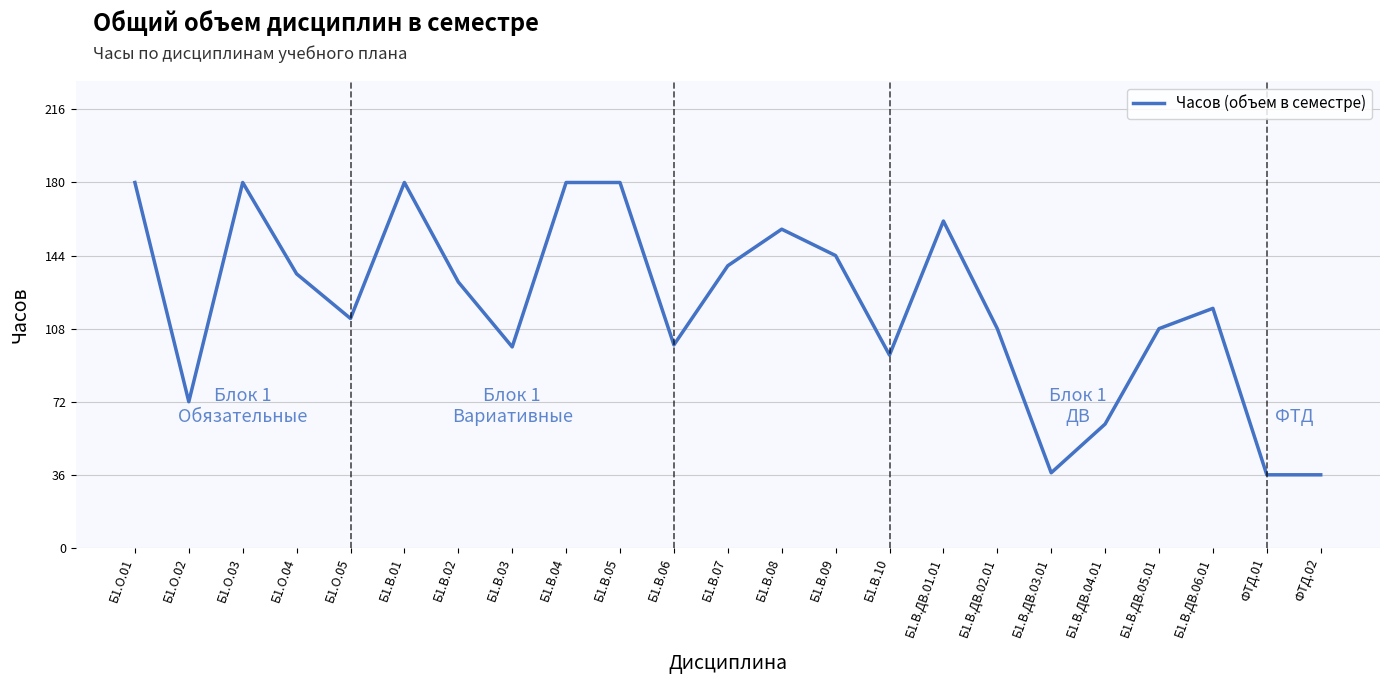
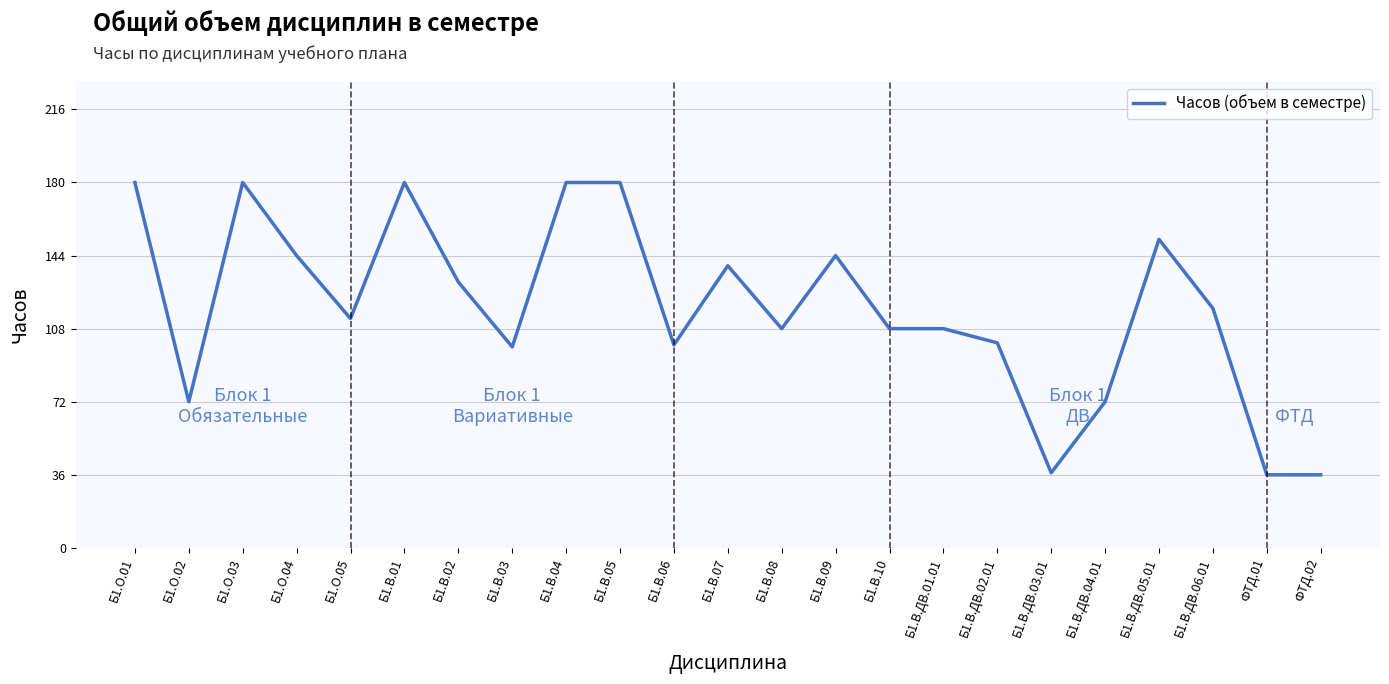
  {
    "Б1.О.01": 180,
    "Б1.О.03": 180,
-   "Б1.О.04": 135,
+   "Б1.О.04": 144,
    "Б1.О.05": 113,
    "Б1.В.01": 180,
    "Б1.В.02": 131,
    "Б1.В.03": 99,
    "Б1.В.04": 180,
    "Б1.В.05": 180,
    "Б1.В.06": 100,
    "Б1.В.07": 139,
-   "Б1.В.08": 157,
+   "Б1.В.08": 108,
    "Б1.В.09": 144,
-   "Б1.В.10": 95,
-   "Б1.В.ДВ.01.01": 161,
-   "Б1.В.ДВ.02.01": 108,
+   "Б1.В.10": 108,
+   "Б1.В.ДВ.01.01": 108,
+   "Б1.В.ДВ.02.01": 101,
    "Б1.В.ДВ.03.01": 37,
-   "Б1.В.ДВ.04.01": 61,
-   "Б1.В.ДВ.05.01": 108,
+   "Б1.В.ДВ.04.01": 72,
+   "Б1.В.ДВ.05.01": 152,
    "Б1.В.ДВ.06.01": 118,
    "ФТД.01": 36,
    "ФТД.02": 36
  }
